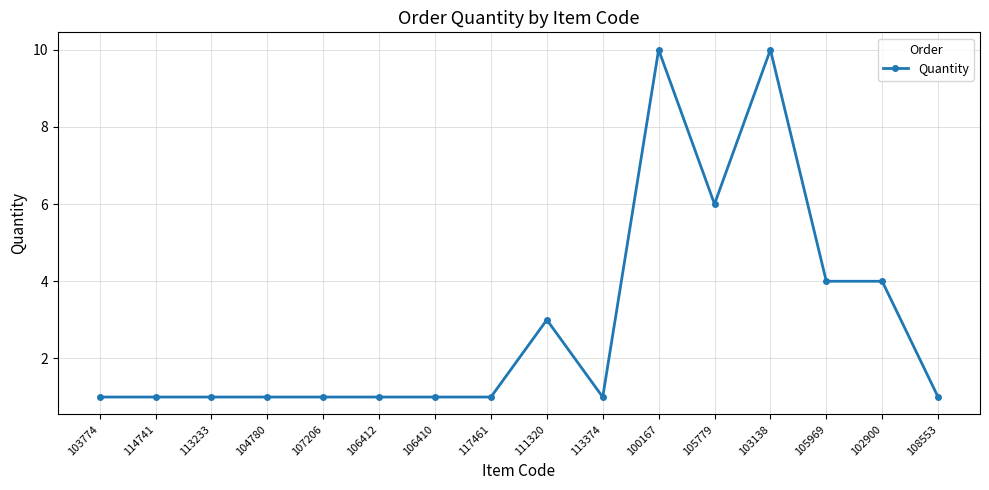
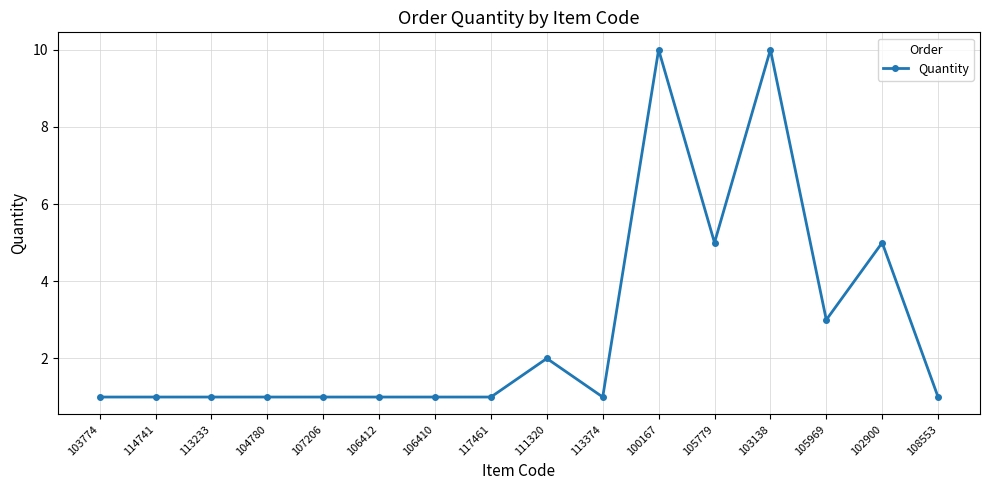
  {
    "103774": 1,
    "114741": 1,
    "113233": 1,
    "104780": 1,
    "107206": 1,
    "106412": 1,
    "106410": 1,
    "117461": 1,
-   "111320": 3,
+   "111320": 2,
    "113374": 1,
    "100167": 10,
-   "105779": 6,
+   "105779": 5,
    "103138": 10,
-   "105969": 4,
-   "102900": 4,
+   "105969": 3,
+   "102900": 5,
    "108553": 1
  }
